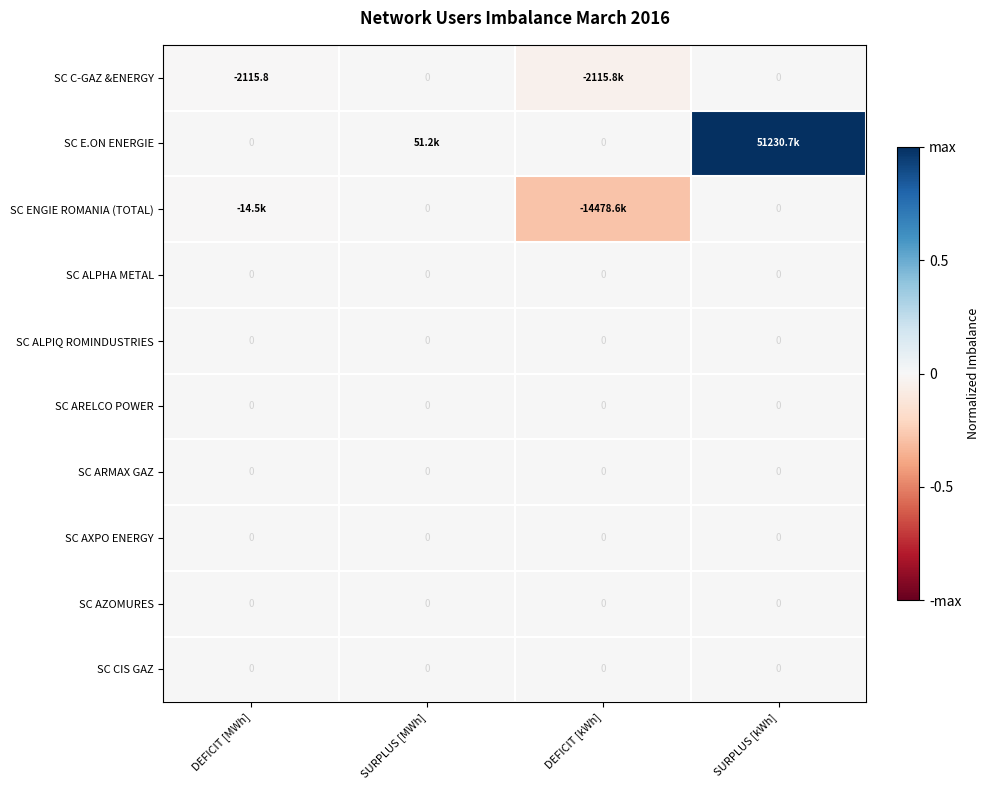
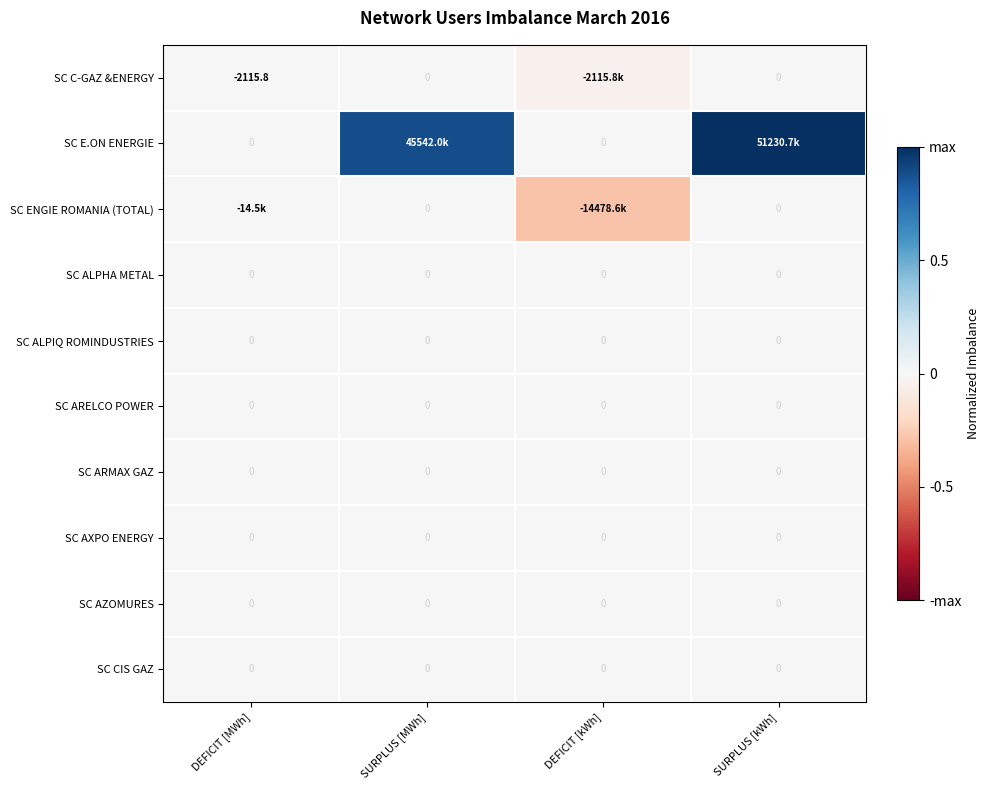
  {
    "SC C-GAZ &ENERGY": {
      "DEFICIT [MWh]": "-2115.8",
      "DEFICIT [kWh]": "-2115.8k"
    },
    "SC E.ON ENERGIE": {
-     "SURPLUS [MWh]": "51.2k",
+     "SURPLUS [MWh]": "45542.0k",
      "SURPLUS [kWh]": "51230.7k"
    },
    "SC ENGIE ROMANIA (TOTAL)": {
      "DEFICIT [MWh]": "-14.5k",
      "DEFICIT [kWh]": "-14478.6k"
    }
  }
